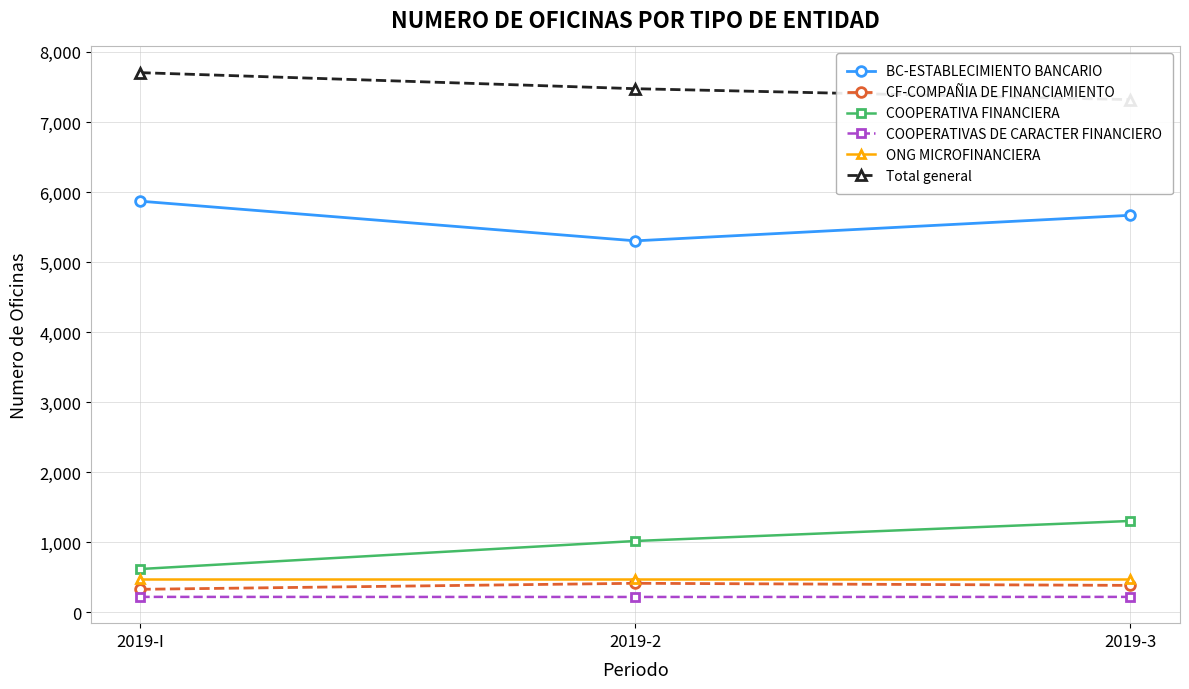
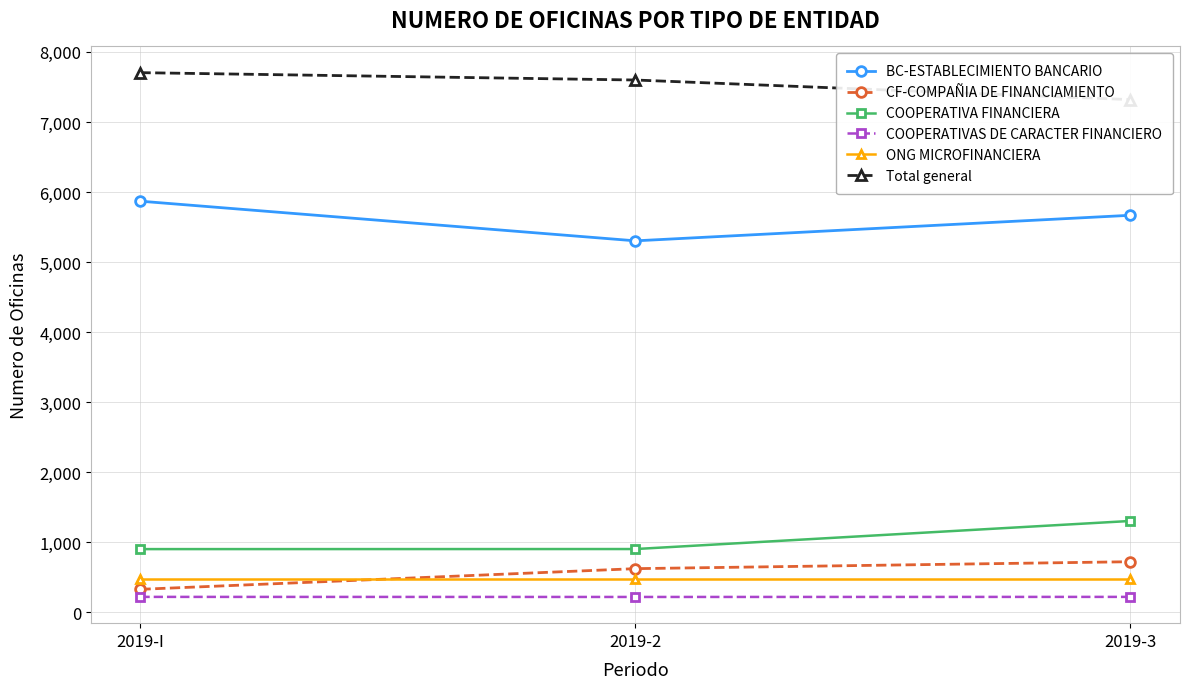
  {
    "BC-ESTABLECIMIENTO BANCARIO": {
      "2019-I": "5,900",
      "2019-2": "5,300",
      "2019-3": "5,700"
    },
    "CF-COMPAÑIA DE FINANCIAMIENTO": {
      "2019-I": "300",
-     "2019-2": "400",
-     "2019-3": "400"
+     "2019-2": "600",
+     "2019-3": "700"
    },
    "COOPERATIVA FINANCIERA": {
-     "2019-I": "600",
-     "2019-2": "1,000",
+     "2019-I": "900",
+     "2019-2": "900",
      "2019-3": "1,300"
    },
    "COOPERATIVAS DE CARACTER FINANCIERO": {
      "2019-I": "200",
      "2019-2": "200",
      "2019-3": "200"
    },
    "ONG MICROFINANCIERA": {
      "2019-I": "500",
      "2019-2": "500",
      "2019-3": "500"
    },
    "Total general": {
      "2019-I": "7,700",
-     "2019-2": "7,500"
+     "2019-2": "7,600"
    }
  }
